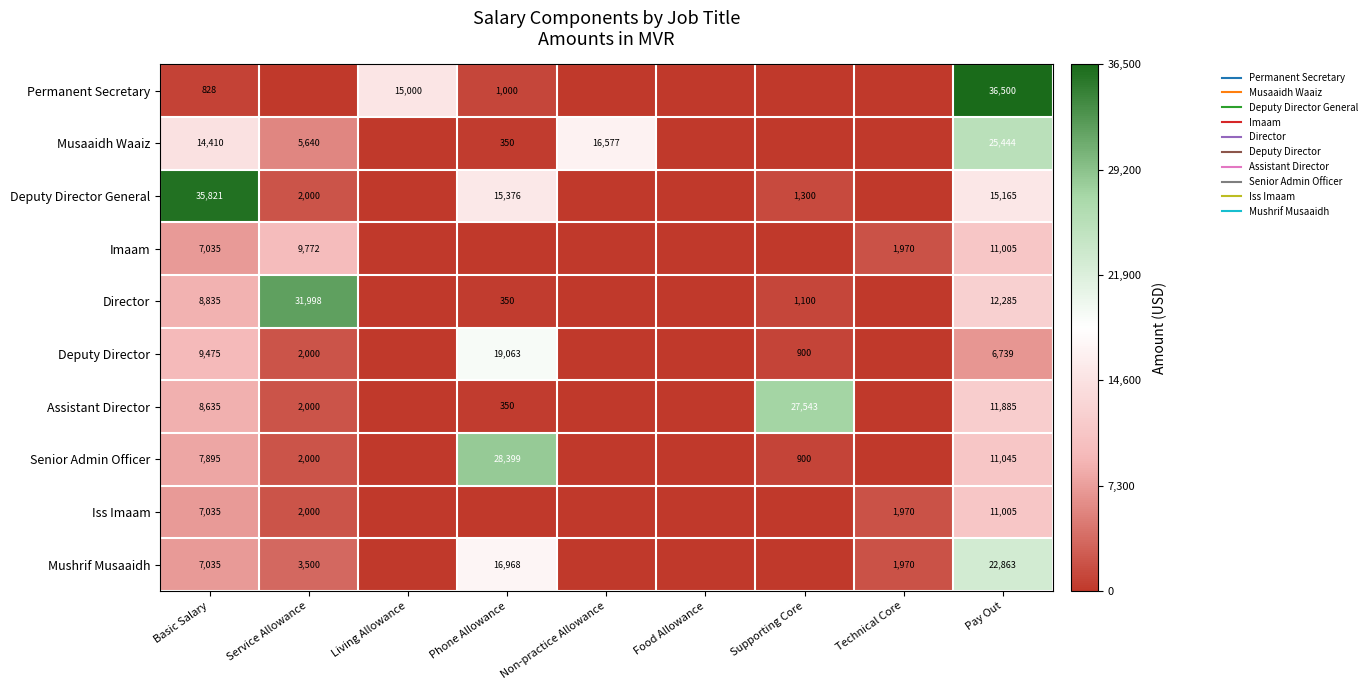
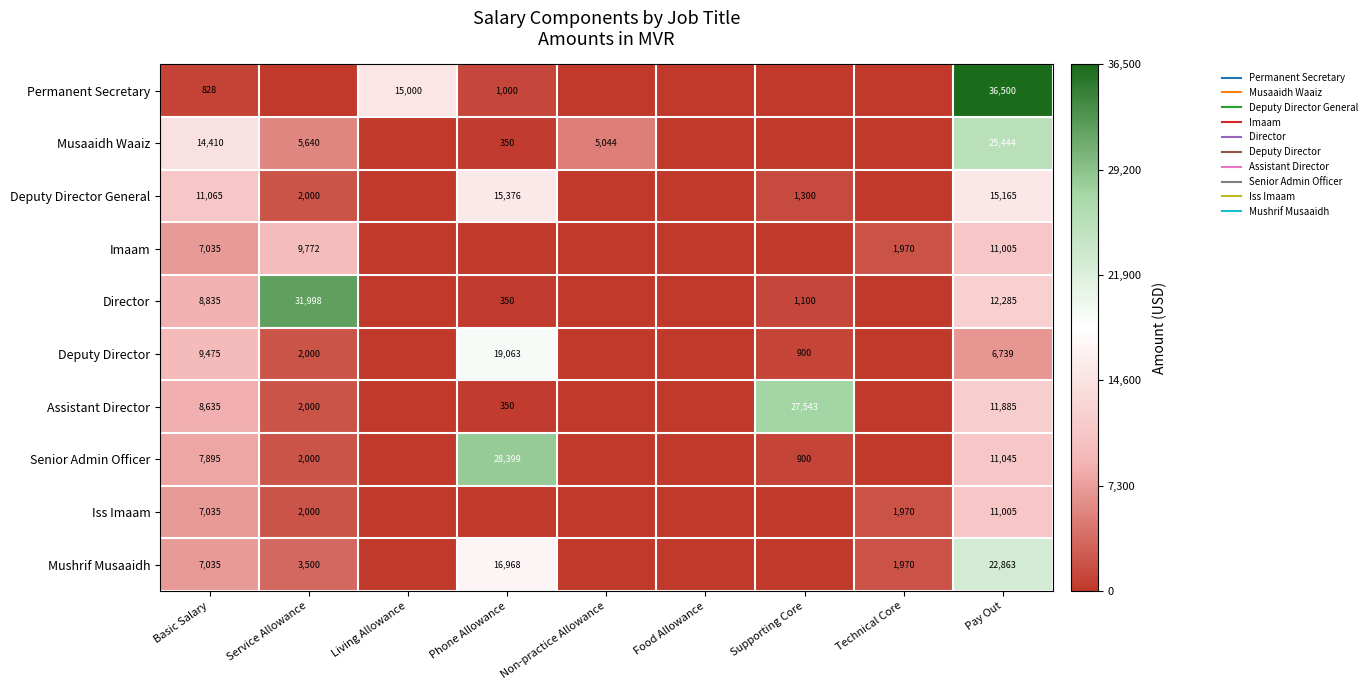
  {
    "Permanent Secretary": {
      "Basic Salary": "828",
      "Living Allowance": "15,000",
      "Phone Allowance": "1,000",
      "Pay Out": "36,500"
    },
    "Musaaidh Waaiz": {
      "Basic Salary": "14,410",
      "Service Allowance": "5,640",
      "Phone Allowance": "350",
-     "Non-practice Allowance": "16,577",
+     "Non-practice Allowance": "5,044",
      "Pay Out": "25,444"
    },
    "Deputy Director General": {
-     "Basic Salary": "35,821",
+     "Basic Salary": "11,065",
      "Service Allowance": "2,000",
      "Phone Allowance": "15,376",
      "Supporting Core": "1,300",
      "Pay Out": "15,165"
    },
    "Imaam": {
      "Basic Salary": "7,035",
      "Service Allowance": "9,772",
      "Technical Core": "1,970",
      "Pay Out": "11,005"
    },
    "Director": {
      "Basic Salary": "8,835",
      "Service Allowance": "31,998",
      "Phone Allowance": "350",
      "Supporting Core": "1,100",
      "Pay Out": "12,285"
    },
    "Deputy Director": {
      "Basic Salary": "9,475",
      "Service Allowance": "2,000",
      "Phone Allowance": "19,063",
      "Supporting Core": "900",
      "Pay Out": "6,739"
    },
    "Assistant Director": {
      "Basic Salary": "8,635",
      "Service Allowance": "2,000",
      "Phone Allowance": "350",
      "Supporting Core": "27,543",
      "Pay Out": "11,885"
    },
    "Senior Admin Officer": {
      "Basic Salary": "7,895",
      "Service Allowance": "2,000",
      "Phone Allowance": "28,399",
      "Supporting Core": "900",
      "Pay Out": "11,045"
    },
    "Iss Imaam": {
      "Basic Salary": "7,035",
      "Service Allowance": "2,000",
      "Technical Core": "1,970",
      "Pay Out": "11,005"
    },
    "Mushrif Musaaidh": {
      "Basic Salary": "7,035",
      "Service Allowance": "3,500",
      "Phone Allowance": "16,968",
      "Technical Core": "1,970",
      "Pay Out": "22,863"
    }
  }
